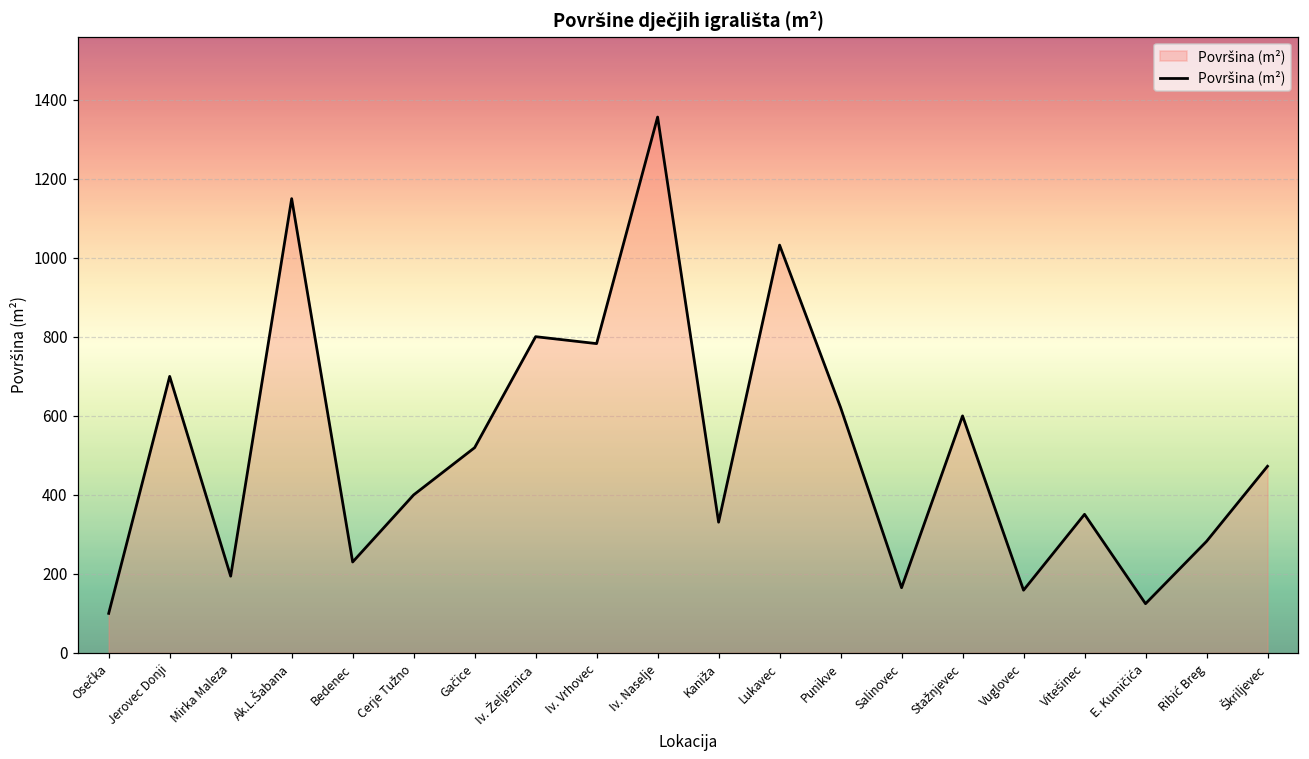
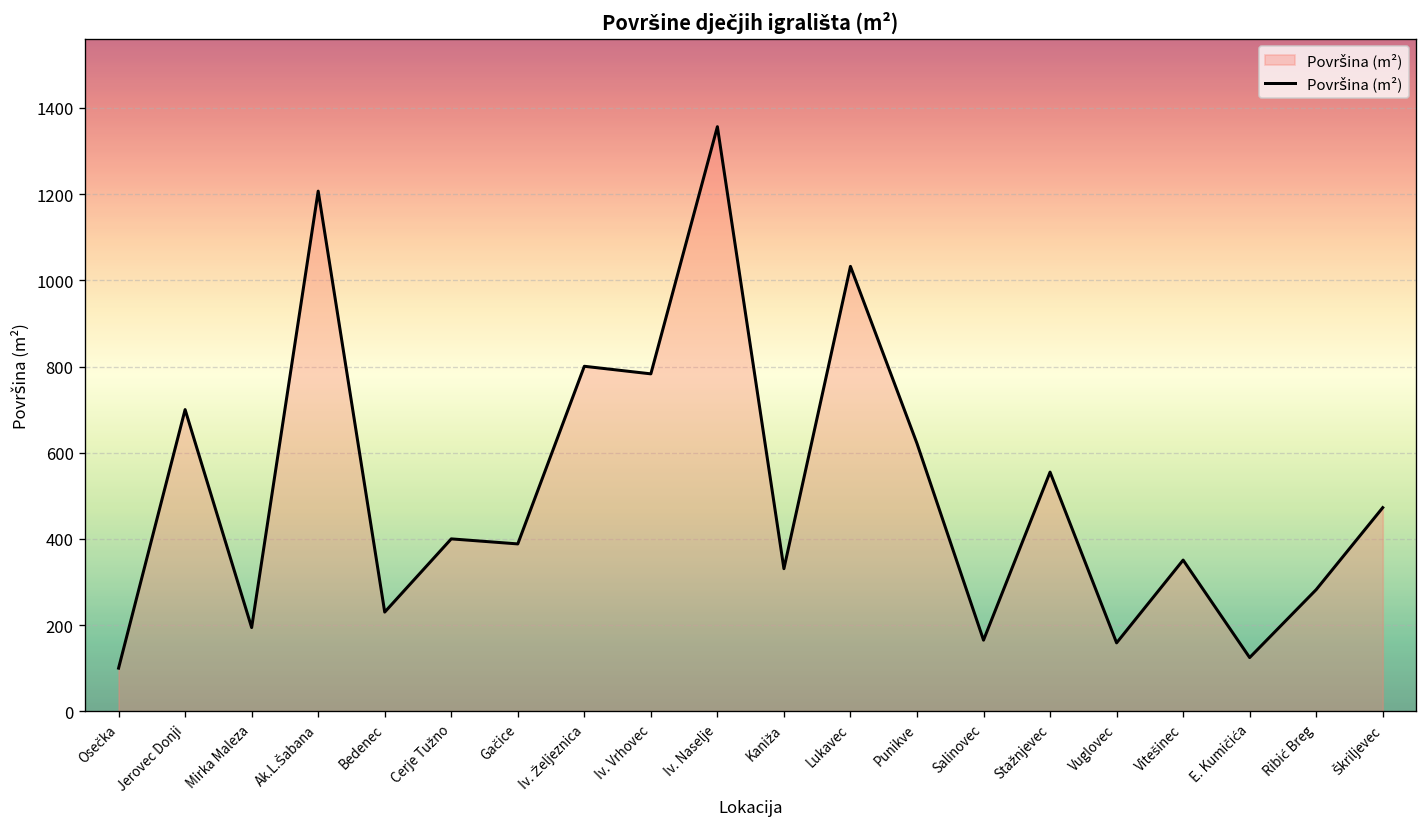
  {
    "Osečka": 100,
    "Jerovec Donji": 700,
    "Mirka Maleza": 190,
-   "Ak.L.Šabana": 1150,
+   "Ak.L.Šabana": 1210,
    "Bedenec": 230,
    "Cerje Tužno": 400,
-   "Gačice": 520,
+   "Gačice": 390,
    "Iv. Željeznica": 800,
    "Iv. Vrhovec": 780,
    "Iv. Naselje": 1360,
    "Kaniža": 330,
    "Lukavec": 1030,
    "Punikve": 620,
    "Salinovec": 170,
-   "Stažnjevec": 600,
+   "Stažnjevec": 550,
    "Vuglovec": 160,
    "Vitešinec": 350,
    "E. Kumičića": 120,
    "Ribić Breg": 280,
    "Škriljevec": 470
  }
